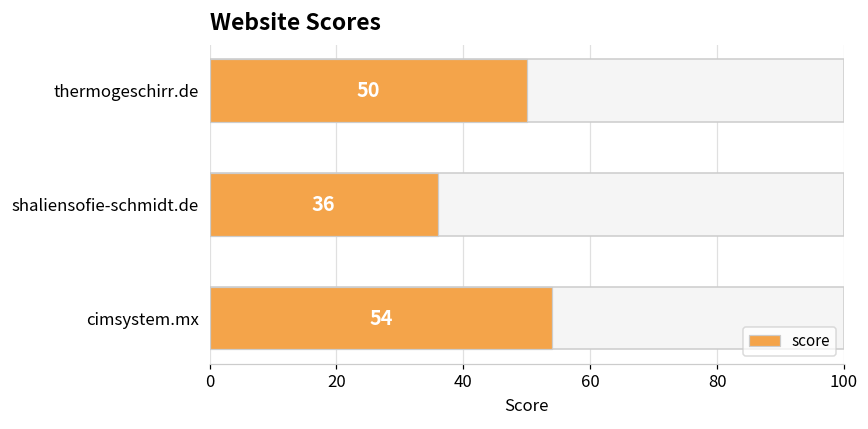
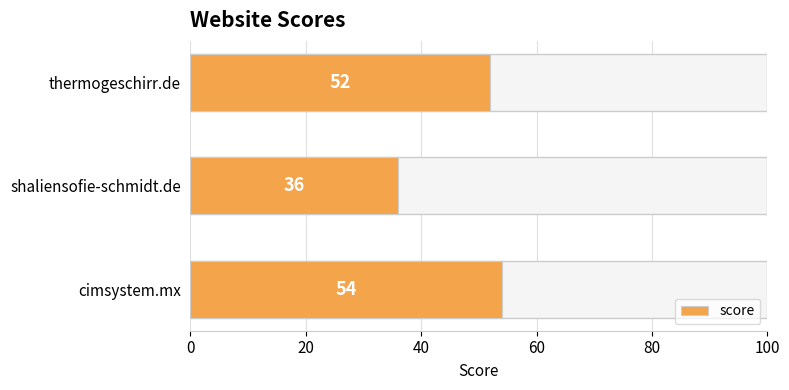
  {
-   "thermogeschirr.de": 50,
+   "thermogeschirr.de": 52,
    "shaliensofie-schmidt.de": 36,
    "cimsystem.mx": 54
  }
